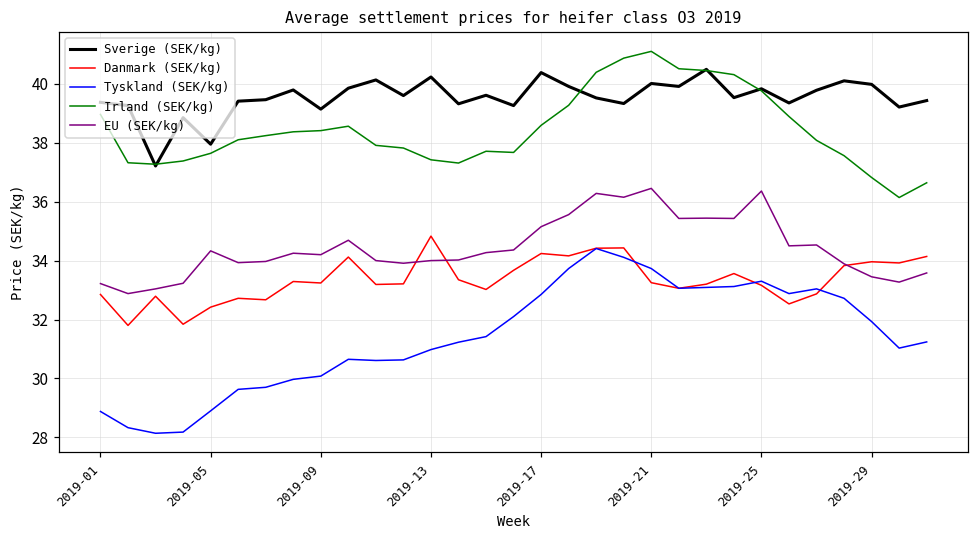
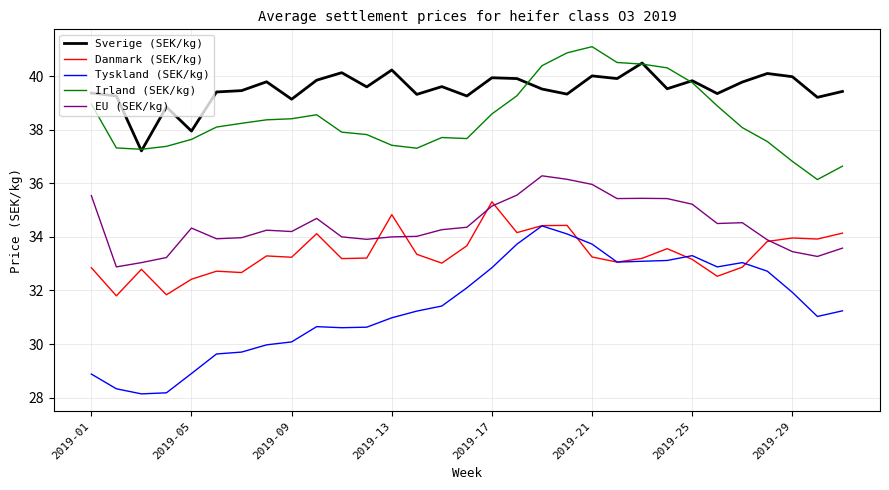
  {
    "Sverige (SEK/kg)": {
      "2019-05": 38.0,
      "2019-09": 39.1,
      "2019-13": 40.2,
-     "2019-17": 40.4,
+     "2019-17": 39.9,
      "2019-21": 40.0,
      "2019-29": 40.0
    },
    "Danmark (SEK/kg)": {
      "2019-01": 32.9,
      "2019-05": 32.4,
      "2019-09": 33.2,
      "2019-13": 34.8,
-     "2019-17": 34.2,
+     "2019-17": 35.3,
      "2019-21": 33.3,
      "2019-25": 33.2,
      "2019-29": 34.0
    },
    "Tyskland (SEK/kg)": {
      "2019-01": 28.9,
      "2019-05": 28.9,
      "2019-09": 30.1,
      "2019-13": 31.0,
      "2019-17": 32.9,
      "2019-21": 33.7,
      "2019-25": 33.3,
      "2019-29": 31.9
    },
    "Irland (SEK/kg)": {
      "2019-05": 37.6,
      "2019-09": 38.4,
      "2019-13": 37.4,
      "2019-17": 38.6,
      "2019-21": 41.1,
      "2019-29": 36.8
    },
    "EU (SEK/kg)": {
-     "2019-01": 33.2,
+     "2019-01": 35.5,
      "2019-05": 34.3,
      "2019-09": 34.2,
      "2019-13": 34.0,
      "2019-17": 35.2,
-     "2019-21": 36.5,
-     "2019-25": 36.4,
+     "2019-21": 36.0,
+     "2019-25": 35.2,
      "2019-29": 33.5
    }
  }
